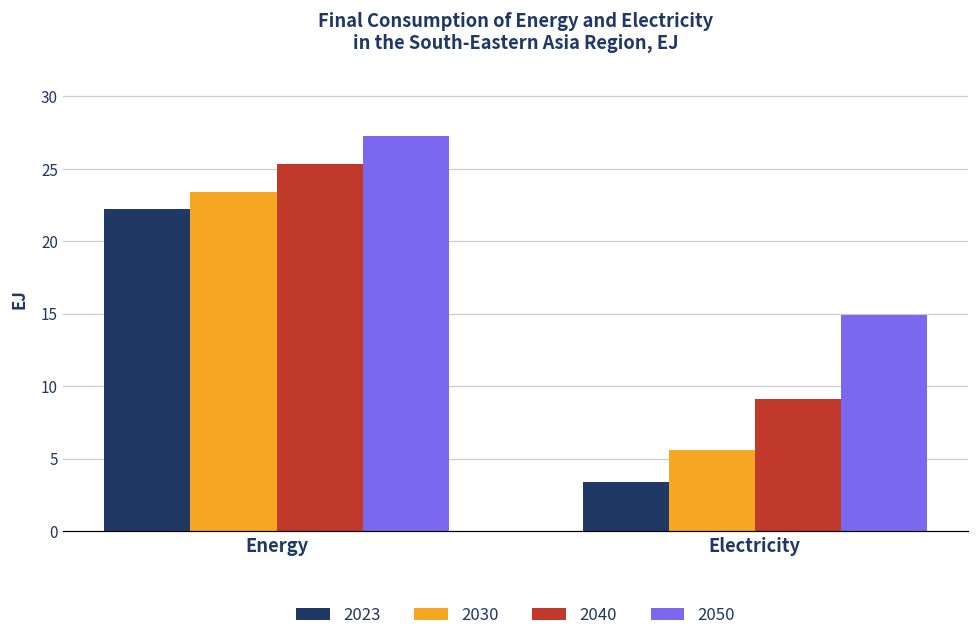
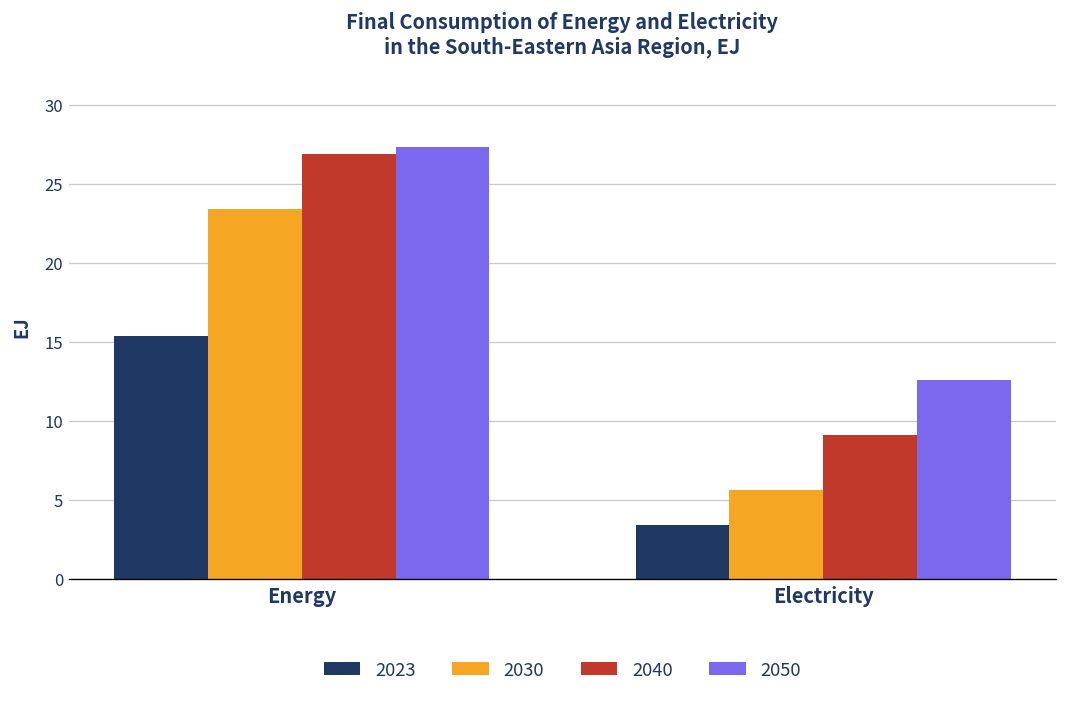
  {
    "2023": {
-     "Energy": 22.2,
+     "Energy": 15.4,
      "Electricity": 3.4
    },
    "2030": {
      "Energy": 23.4,
      "Electricity": 5.6
    },
    "2040": {
-     "Energy": 25.3,
+     "Energy": 26.9,
      "Electricity": 9.1
    },
    "2050": {
      "Energy": 27.3,
-     "Electricity": 14.9
+     "Electricity": 12.6
    }
  }
